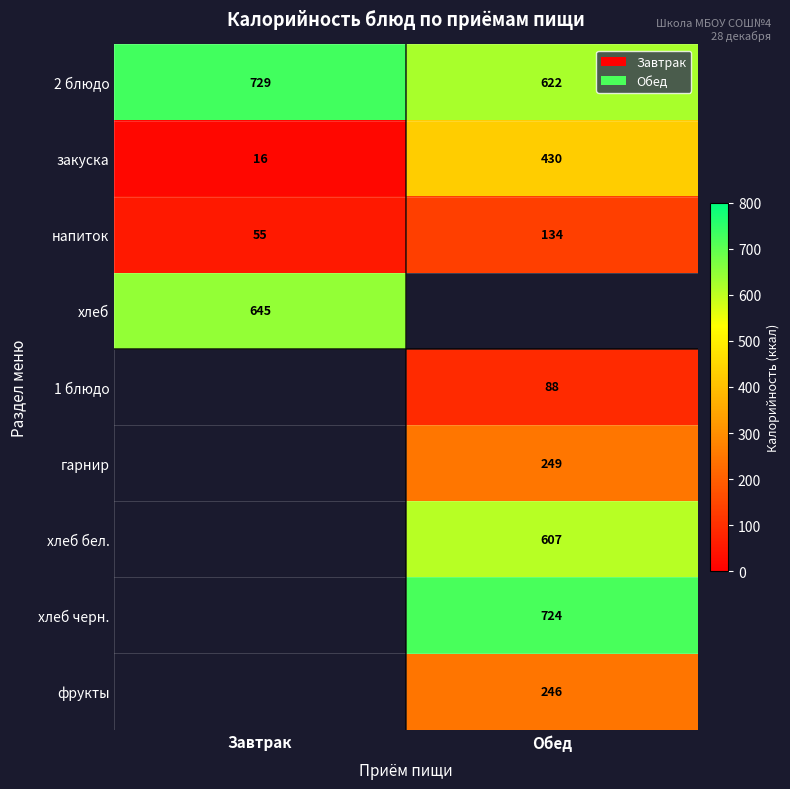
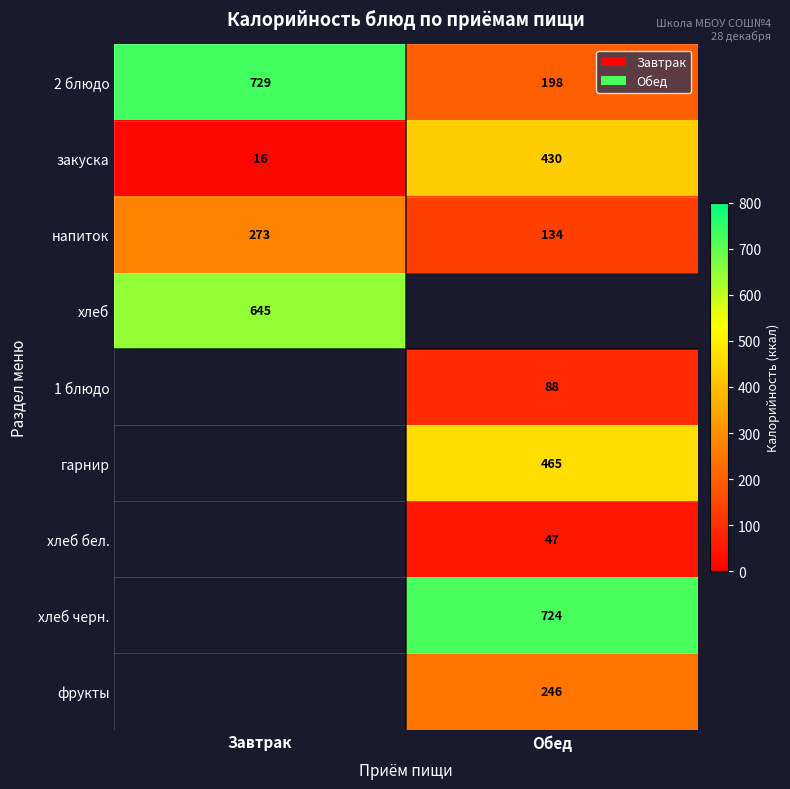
  {
    "2 блюдо": {
      "Завтрак": 729,
-     "Обед": 622
+     "Обед": 198
    },
    "закуска": {
      "Завтрак": 16,
      "Обед": 430
    },
    "напиток": {
-     "Завтрак": 55,
+     "Завтрак": 273,
      "Обед": 134
    },
    "хлеб": {
      "Завтрак": 645
    },
    "1 блюдо": {
      "Обед": 88
    },
    "гарнир": {
-     "Обед": 249
+     "Обед": 465
    },
    "хлеб бел.": {
-     "Обед": 607
+     "Обед": 47
    },
    "хлеб черн.": {
      "Обед": 724
    },
    "фрукты": {
      "Обед": 246
    }
  }
